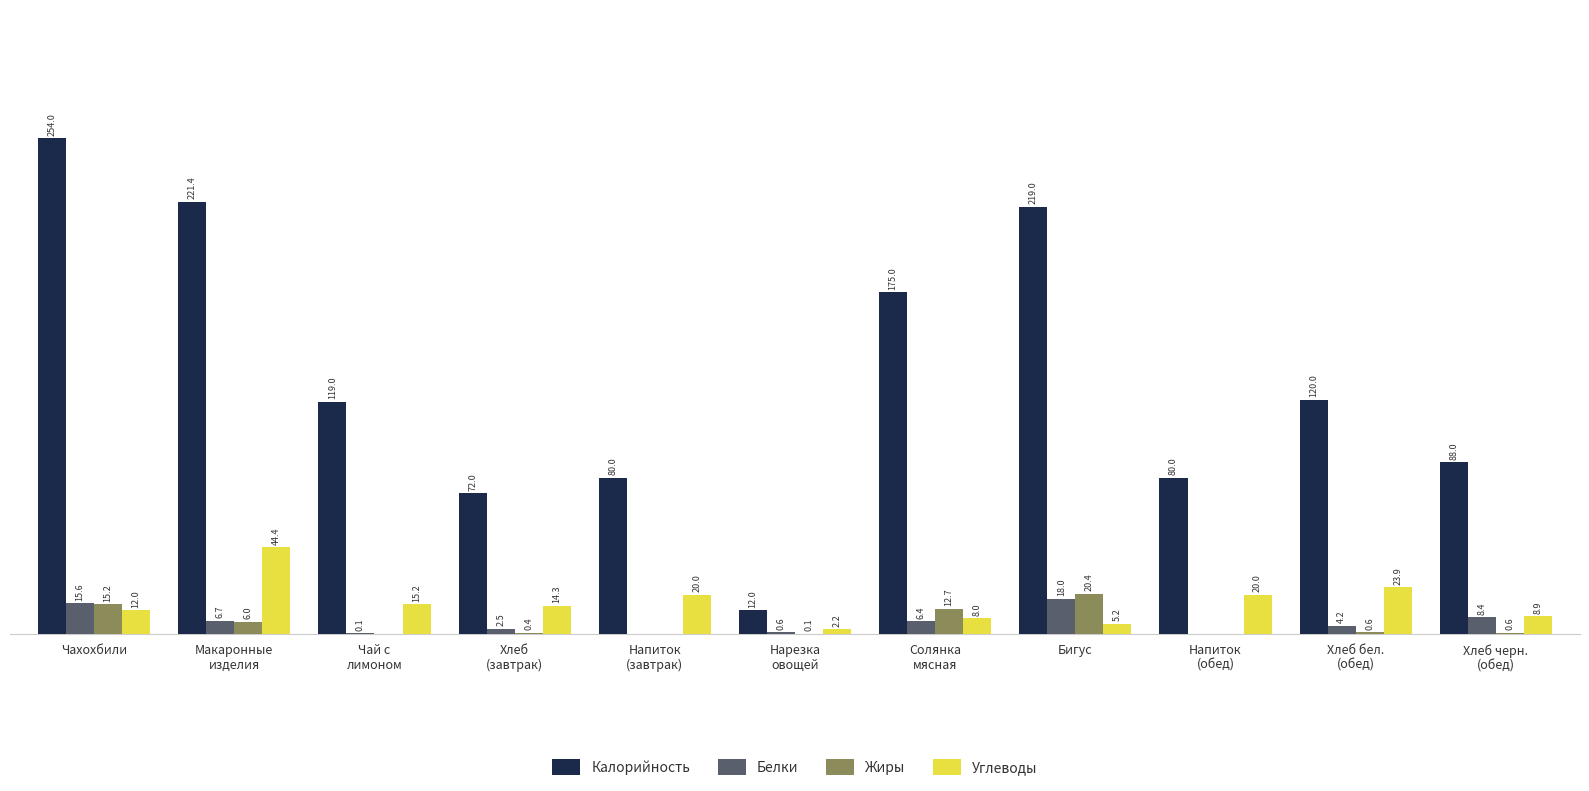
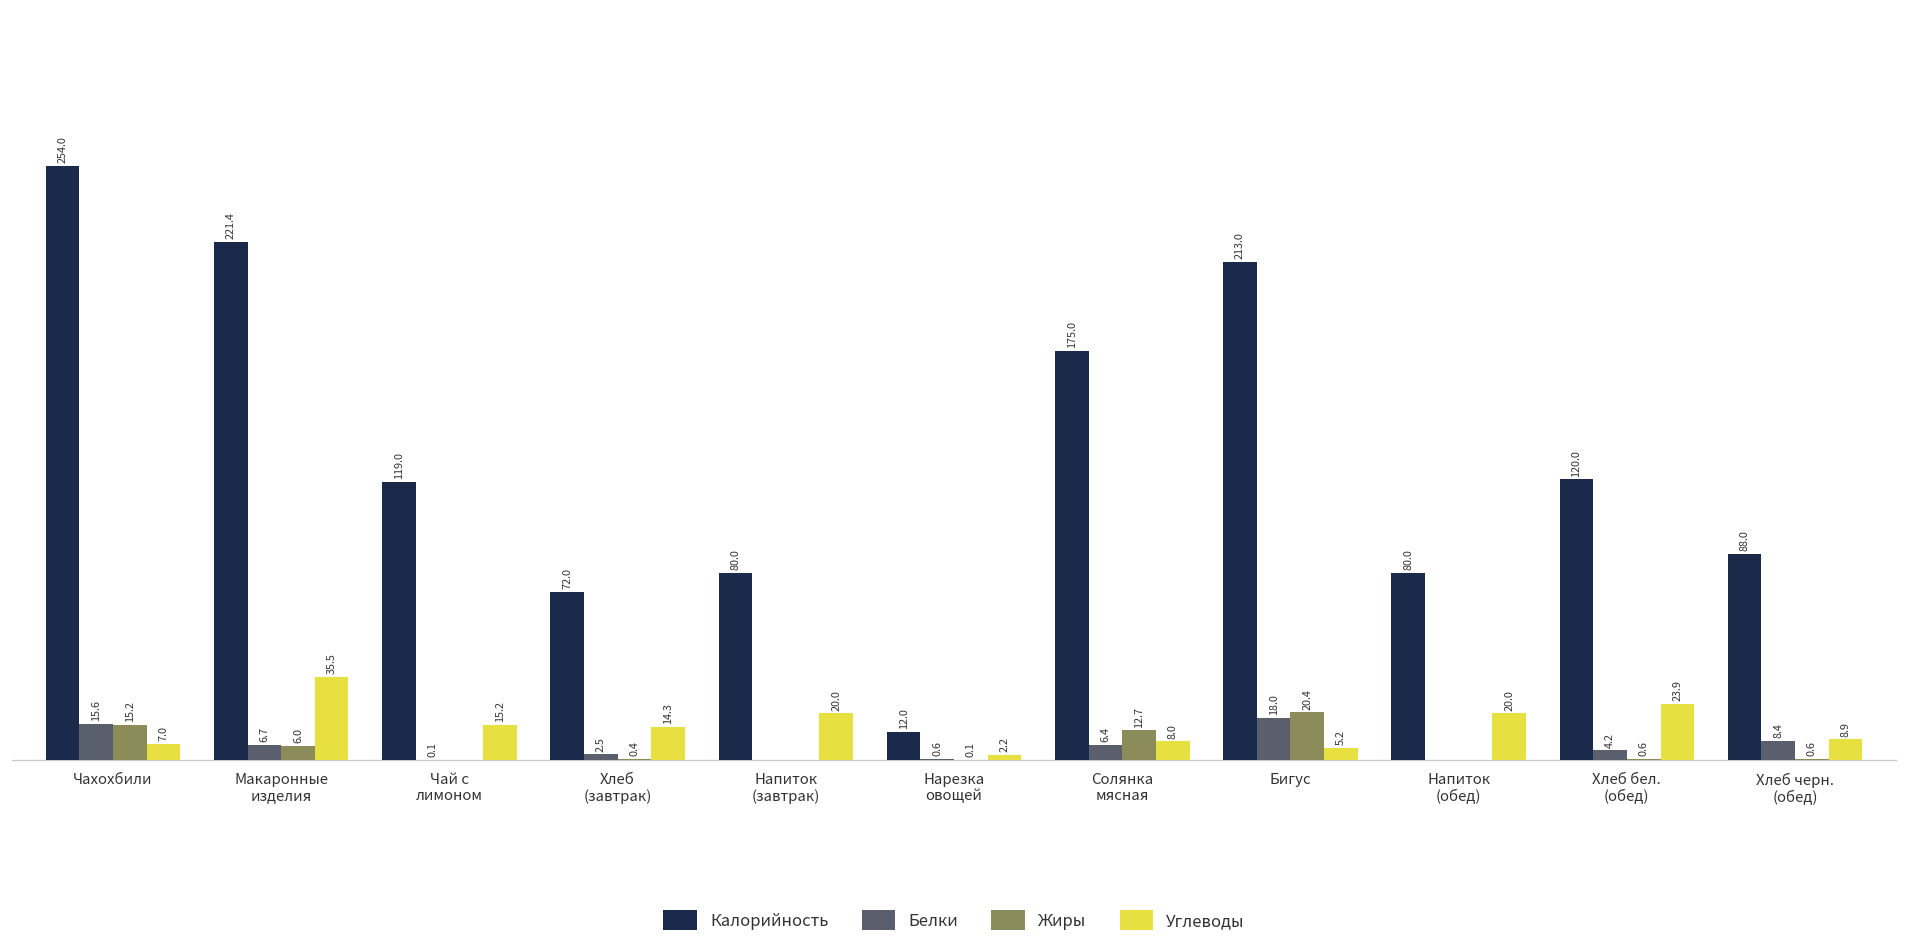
  {
    "Калорийность": {
      "Чахохбили": 254.0,
      "Макаронные изделия": 221.4,
      "Чай с лимоном": 119.0,
      "Хлеб (завтрак)": 72.0,
      "Напиток (завтрак)": 80.0,
      "Нарезка овощей": 12.0,
      "Солянка мясная": 175.0,
-     "Бигус": 219.0,
+     "Бигус": 213.0,
      "Напиток (обед)": 80.0,
      "Хлеб бел. (обед)": 120.0,
      "Хлеб черн. (обед)": 88.0
    },
    "Белки": {
      "Чахохбили": 15.6,
      "Макаронные изделия": 6.7,
      "Чай с лимоном": 0.1,
      "Хлеб (завтрак)": 2.5,
      "Нарезка овощей": 0.6,
      "Солянка мясная": 6.4,
      "Бигус": 18.0,
      "Хлеб бел. (обед)": 4.2,
      "Хлеб черн. (обед)": 8.4
    },
    "Жиры": {
      "Чахохбили": 15.2,
      "Макаронные изделия": 6.0,
      "Хлеб (завтрак)": 0.4,
      "Нарезка овощей": 0.1,
      "Солянка мясная": 12.7,
      "Бигус": 20.4,
      "Хлеб бел. (обед)": 0.6,
      "Хлеб черн. (обед)": 0.6
    },
    "Углеводы": {
-     "Чахохбили": 12.0,
-     "Макаронные изделия": 44.4,
+     "Чахохбили": 7.0,
+     "Макаронные изделия": 35.5,
      "Чай с лимоном": 15.2,
      "Хлеб (завтрак)": 14.3,
      "Напиток (завтрак)": 20.0,
      "Нарезка овощей": 2.2,
      "Солянка мясная": 8.0,
      "Бигус": 5.2,
      "Напиток (обед)": 20.0,
      "Хлеб бел. (обед)": 23.9,
      "Хлеб черн. (обед)": 8.9
    }
  }
